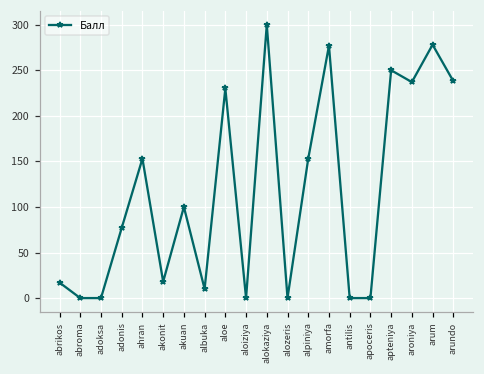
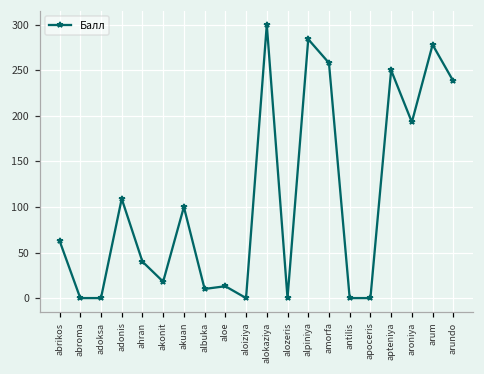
  {
-   "abrikos": 20,
+   "abrikos": 60,
    "abroma": 0,
    "adoksa": 0,
-   "adonis": 80,
-   "ahran": 150,
+   "adonis": 110,
+   "ahran": 40,
    "akonit": 20,
    "akuan": 100,
    "albuka": 10,
-   "aloe": 230,
+   "aloe": 10,
    "aloiziya": 0,
    "alokaziya": 300,
    "alozeris": 0,
-   "alpiniya": 150,
-   "amorfa": 280,
+   "alpiniya": 280,
+   "amorfa": 260,
    "antilis": 0,
    "apoceris": 0,
    "apteniya": 250,
-   "aroniya": 240,
+   "aroniya": 190,
    "arum": 280,
    "arundo": 240
  }
